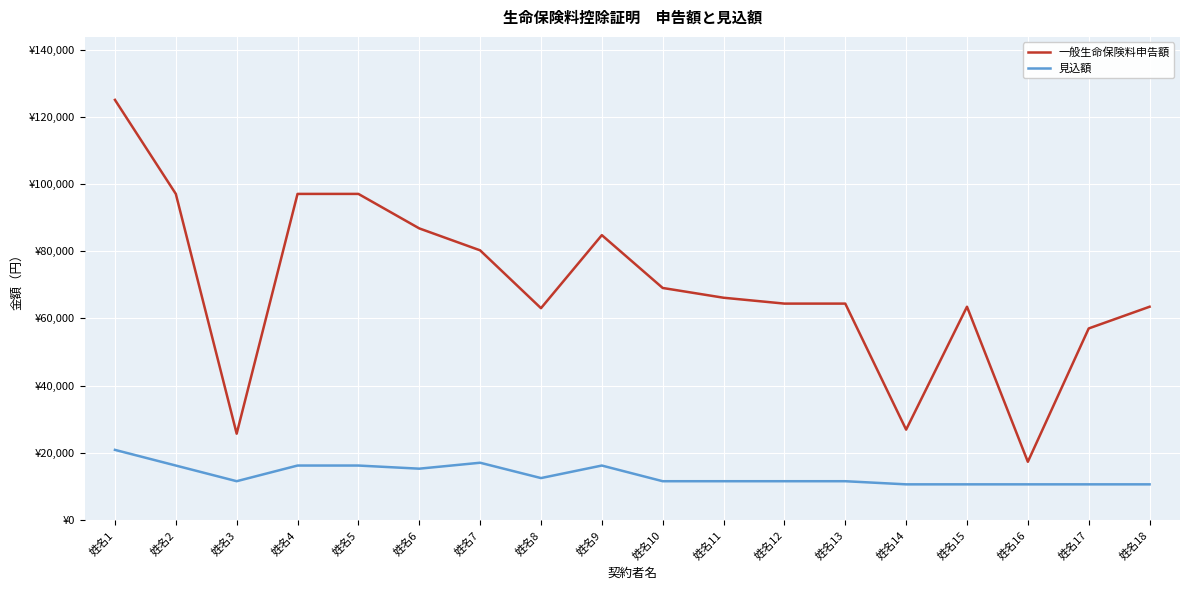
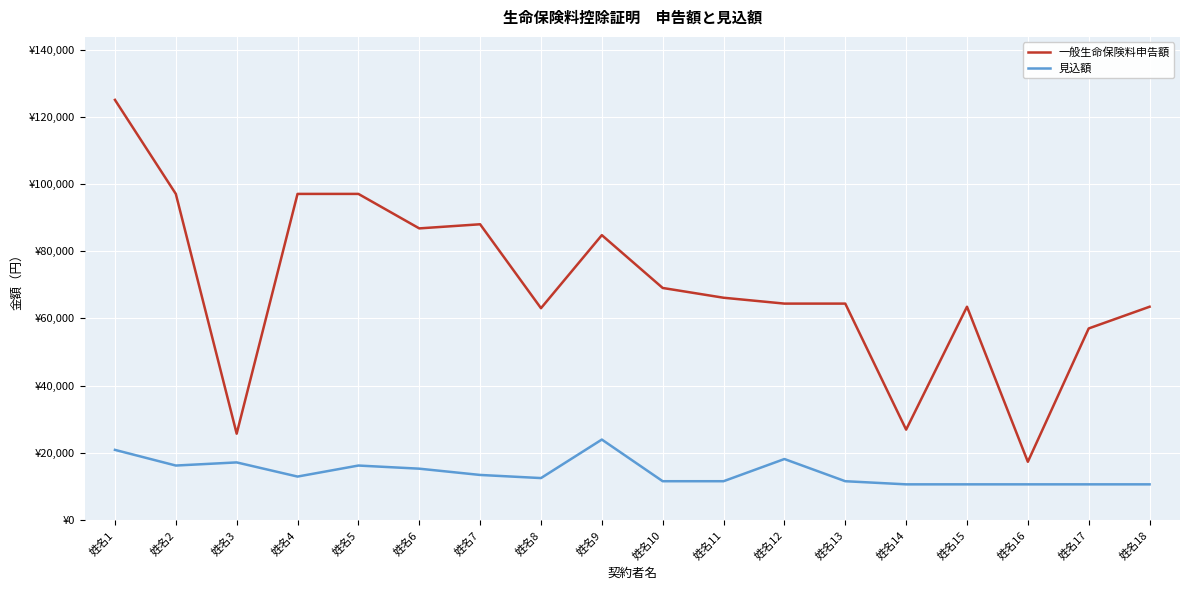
  {
    "一般生命保険料申告額": {
      "姓名1": "¥125,000",
      "姓名2": "¥97,000",
      "姓名3": "¥26,000",
      "姓名4": "¥97,000",
      "姓名5": "¥97,000",
      "姓名6": "¥87,000",
-     "姓名7": "¥80,000",
+     "姓名7": "¥88,000",
      "姓名8": "¥63,000",
      "姓名9": "¥85,000",
      "姓名10": "¥69,000",
      "姓名11": "¥66,000",
      "姓名12": "¥64,000",
      "姓名13": "¥64,000",
      "姓名14": "¥27,000",
      "姓名15": "¥63,000",
      "姓名16": "¥17,000",
      "姓名17": "¥57,000",
      "姓名18": "¥63,000"
    },
    "見込額": {
      "姓名1": "¥21,000",
      "姓名2": "¥16,000",
-     "姓名3": "¥12,000",
-     "姓名4": "¥16,000",
+     "姓名3": "¥17,000",
+     "姓名4": "¥13,000",
      "姓名5": "¥16,000",
      "姓名6": "¥15,000",
-     "姓名7": "¥17,000",
+     "姓名7": "¥13,000",
      "姓名8": "¥12,000",
-     "姓名9": "¥16,000",
+     "姓名9": "¥24,000",
      "姓名10": "¥12,000",
      "姓名11": "¥12,000",
-     "姓名12": "¥12,000",
+     "姓名12": "¥18,000",
      "姓名13": "¥12,000",
      "姓名14": "¥11,000",
      "姓名15": "¥11,000",
      "姓名16": "¥11,000",
      "姓名17": "¥11,000",
      "姓名18": "¥11,000"
    }
  }
